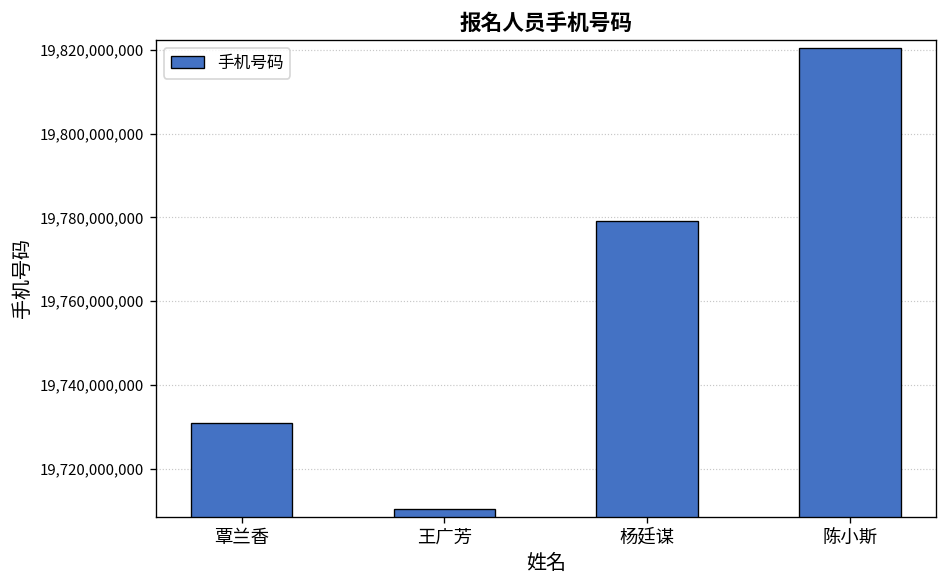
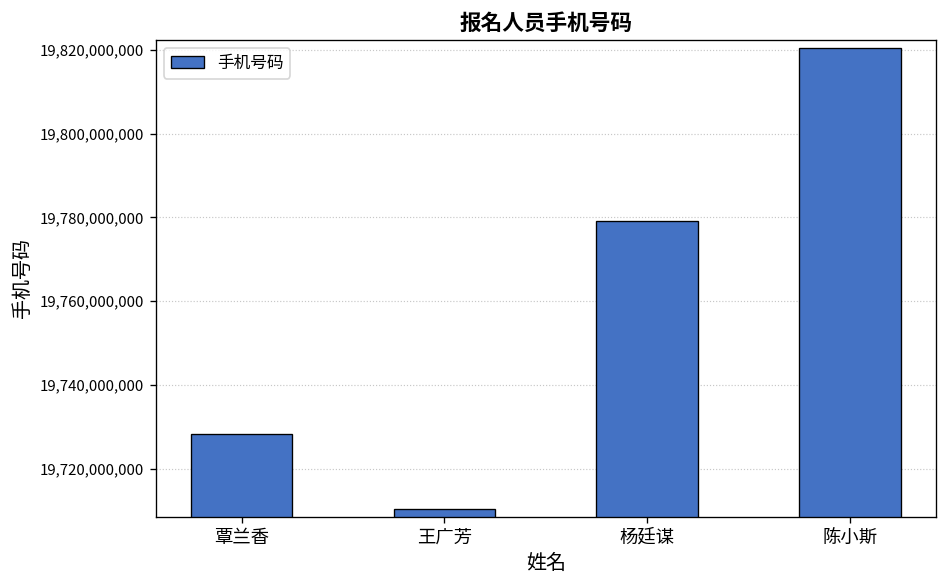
  {
-   "覃兰香": "19,731,000,000",
+   "覃兰香": "19,728,000,000",
    "王广芳": "19,711,000,000",
    "杨廷谋": "19,779,000,000",
    "陈小斯": "19,820,000,000"
  }
